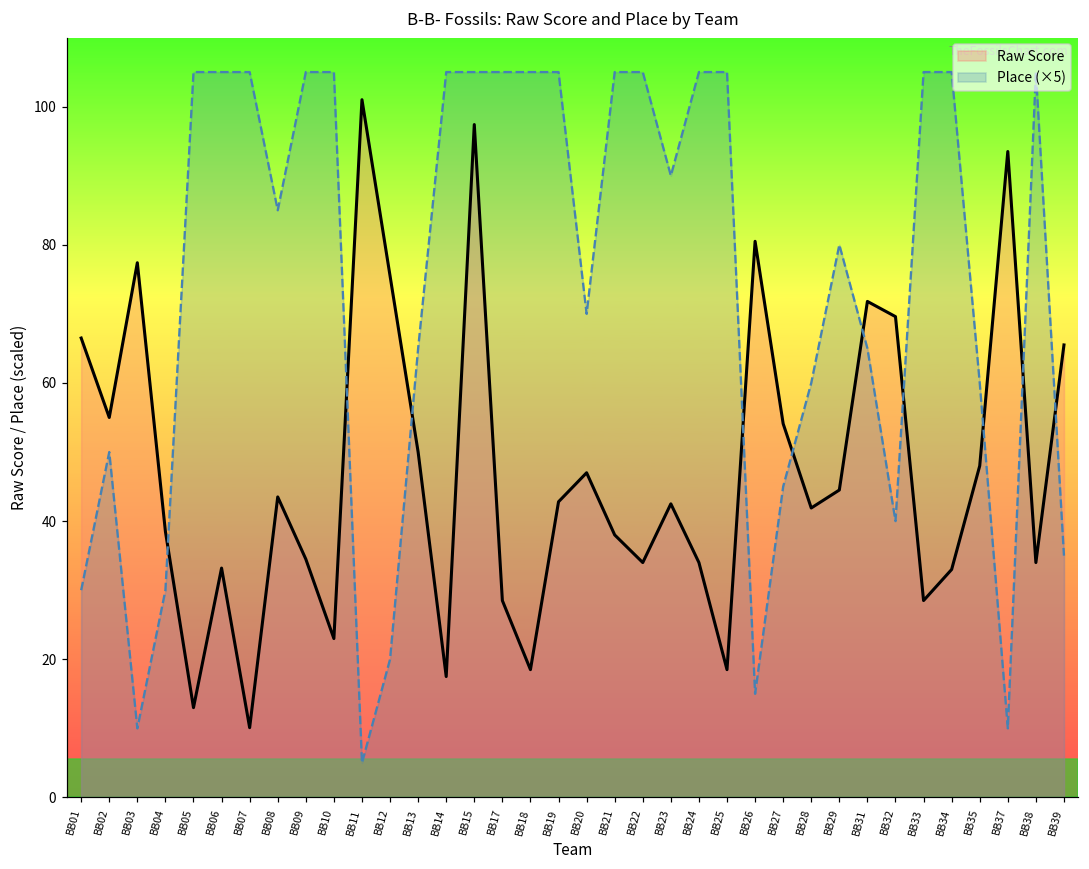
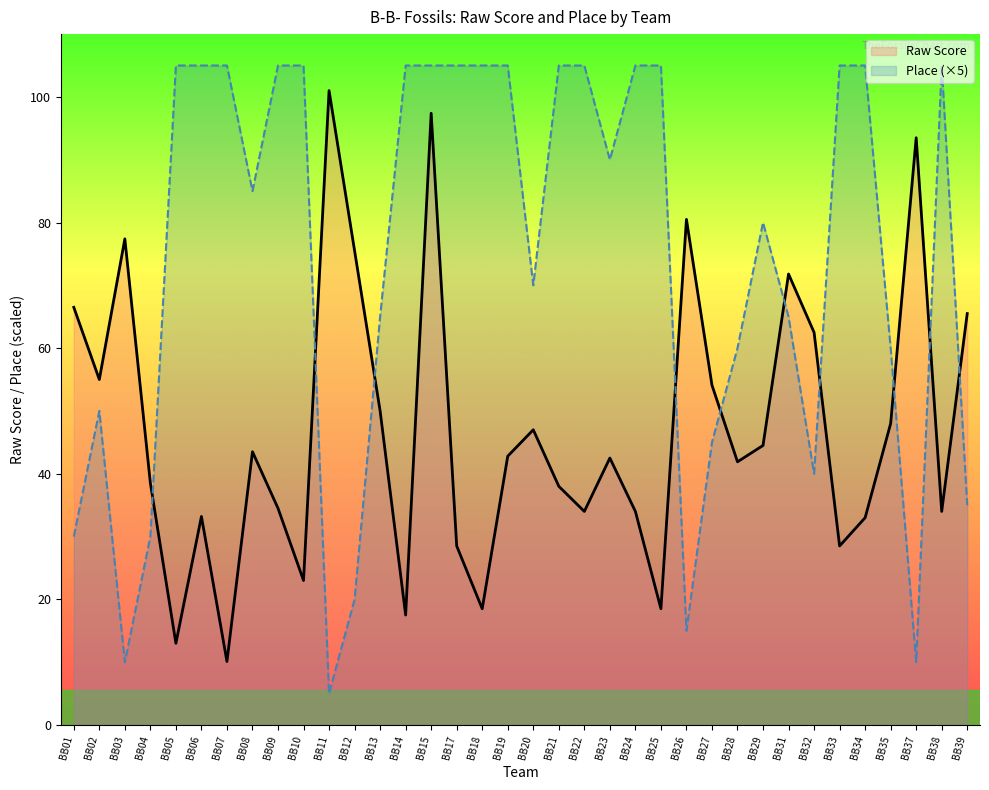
  {
    "Raw Score": {
      "BB01": 67,
      "BB02": 55,
      "BB03": 77,
      "BB04": 39,
      "BB05": 13,
      "BB06": 33,
      "BB07": 10,
      "BB08": 44,
      "BB09": 35,
      "BB10": 23,
      "BB11": 101,
      "BB12": 76,
      "BB13": 50,
      "BB14": 18,
      "BB15": 97,
      "BB17": 29,
      "BB18": 19,
      "BB19": 43,
      "BB20": 47,
      "BB21": 38,
      "BB22": 34,
      "BB23": 43,
      "BB24": 34,
      "BB25": 19,
      "BB26": 81,
      "BB27": 54,
      "BB28": 42,
      "BB29": 45,
      "BB31": 72,
-     "BB32": 70,
+     "BB32": 63,
      "BB33": 29,
      "BB34": 33,
      "BB35": 48,
      "BB37": 94,
      "BB38": 34,
      "BB39": 66
    },
    "Place (×5)": {
      "BB01": 30,
      "BB02": 50,
      "BB03": 10,
      "BB04": 30,
      "BB05": 105,
      "BB06": 105,
      "BB07": 105,
      "BB08": 85,
      "BB09": 105,
      "BB10": 105,
      "BB12": 20,
      "BB13": 65,
      "BB14": 105,
      "BB15": 105,
      "BB17": 105,
      "BB18": 105,
      "BB19": 105,
      "BB20": 70,
      "BB21": 105,
      "BB22": 105,
      "BB23": 90,
      "BB24": 105,
      "BB25": 105,
      "BB26": 15,
      "BB27": 45,
      "BB28": 60,
      "BB29": 80,
      "BB31": 65,
      "BB32": 40,
      "BB33": 105,
      "BB34": 105,
      "BB35": 60,
      "BB37": 10,
      "BB39": 35
    }
  }
